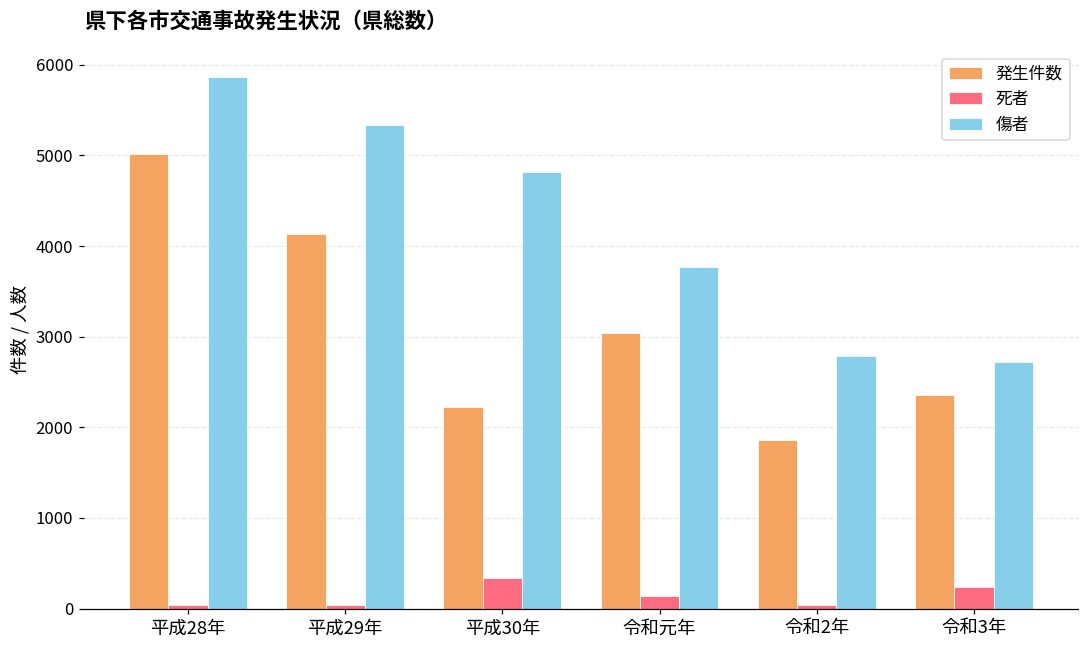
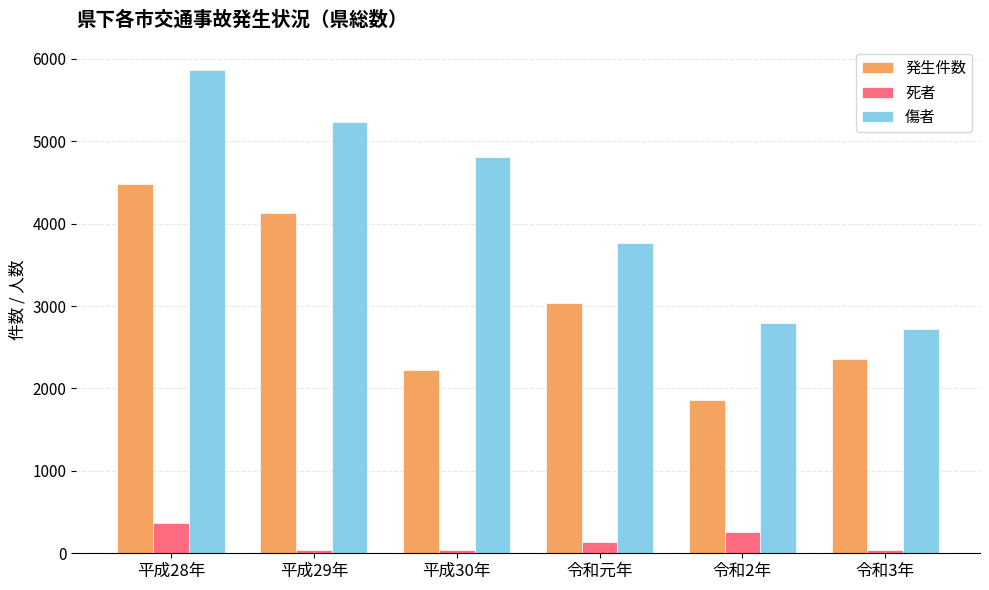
  {
    "発生件数": {
-     "平成28年": 5000,
+     "平成28年": 4500,
      "平成29年": 4100,
      "平成30年": 2200,
      "令和元年": 3000,
      "令和2年": 1900,
      "令和3年": 2400
    },
    "死者": {
-     "平成28年": 0,
+     "平成28年": 400,
      "平成29年": 0,
-     "平成30年": 300,
+     "平成30年": 0,
      "令和元年": 100,
-     "令和2年": 0,
-     "令和3年": 200
+     "令和2年": 300,
+     "令和3年": 0
    },
    "傷者": {
      "平成28年": 5900,
-     "平成29年": 5300,
+     "平成29年": 5200,
      "平成30年": 4800,
      "令和元年": 3800,
      "令和2年": 2800,
      "令和3年": 2700
    }
  }
